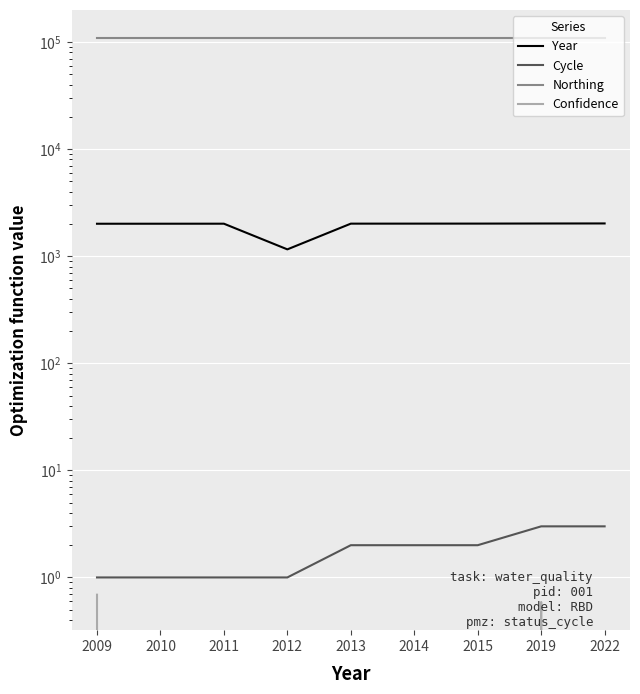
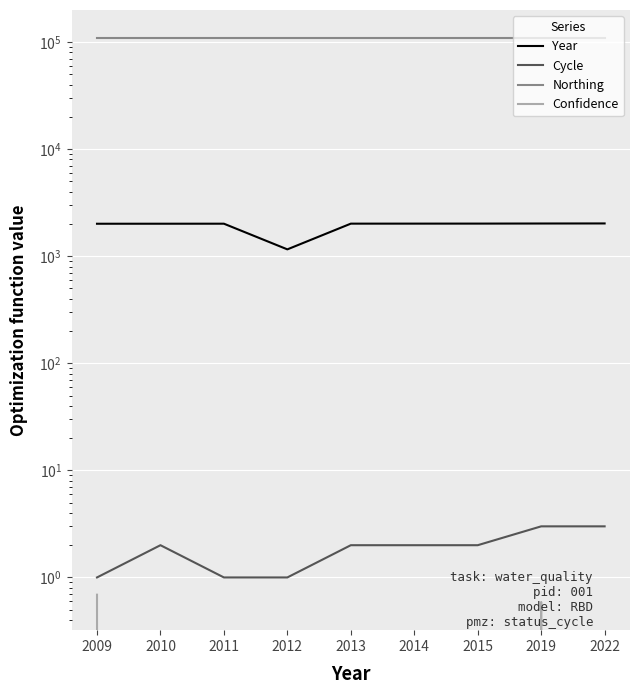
  {
    "Year": {
      "2009": 2000,
      "2010": 2000,
      "2011": 2000,
      "2012": 1200,
      "2013": 2000,
      "2014": 2000,
      "2015": 2000,
      "2019": 2000,
      "2022": 2000
    },
    "Cycle": {
      "2009": 1,
-     "2010": 1,
+     "2010": 2,
      "2011": 1,
      "2012": 1,
      "2013": 2,
      "2014": 2,
      "2015": 2,
      "2019": 3,
      "2022": 3
    }
  }
